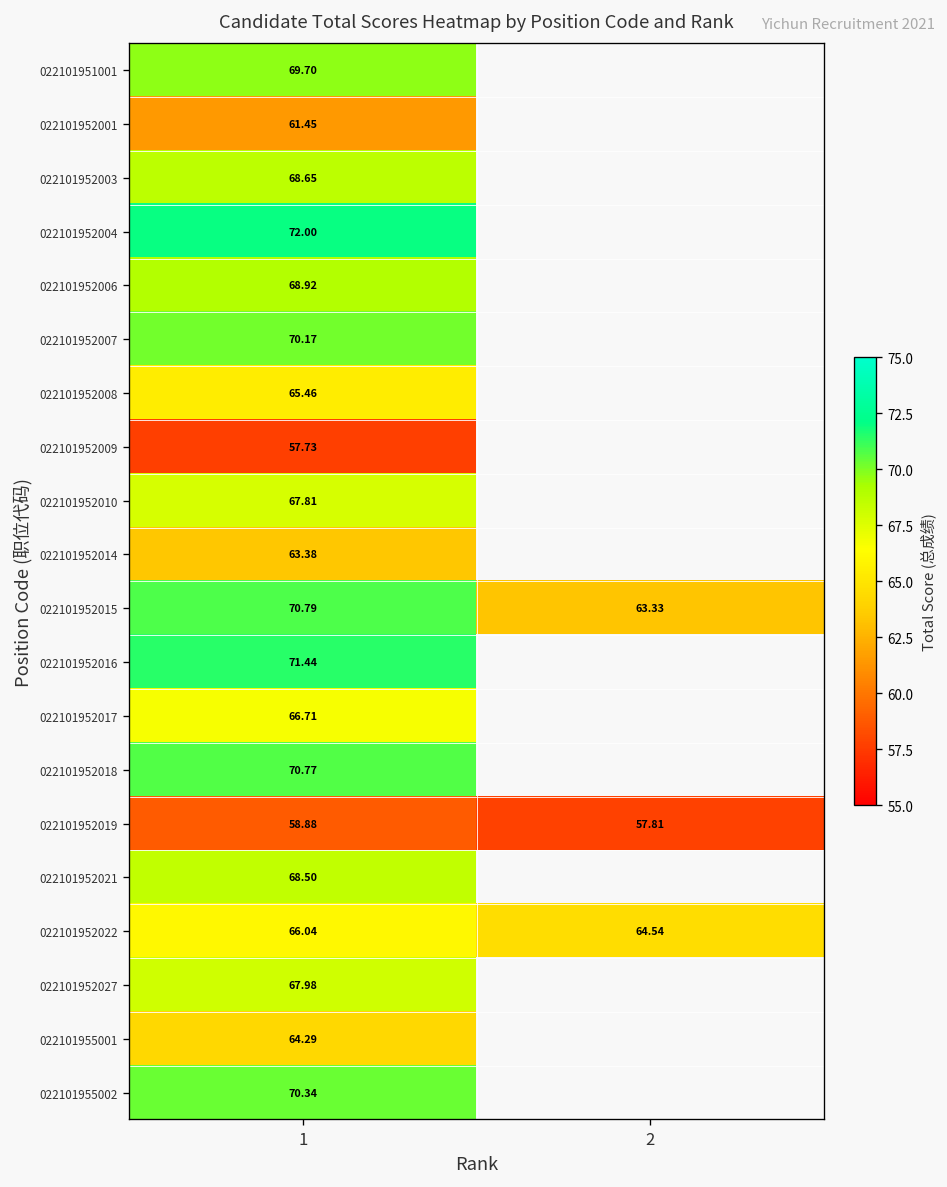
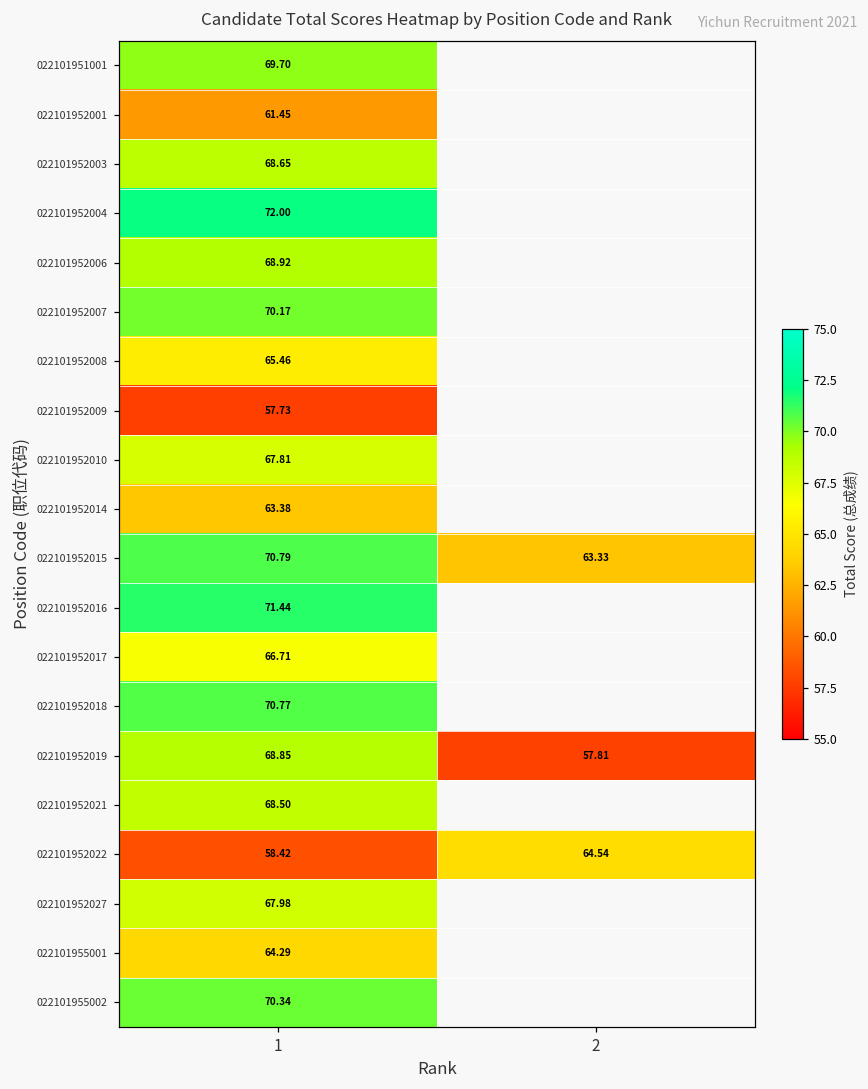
  {
    "022101951001": {
      "1": 69.70
    },
    "022101952001": {
      "1": 61.45
    },
    "022101952003": {
      "1": 68.65
    },
    "022101952004": {
      "1": 72.00
    },
    "022101952006": {
      "1": 68.92
    },
    "022101952007": {
      "1": 70.17
    },
    "022101952008": {
      "1": 65.46
    },
    "022101952009": {
      "1": 57.73
    },
    "022101952010": {
      "1": 67.81
    },
    "022101952014": {
      "1": 63.38
    },
    "022101952015": {
      "1": 70.79,
      "2": 63.33
    },
    "022101952016": {
      "1": 71.44
    },
    "022101952017": {
      "1": 66.71
    },
    "022101952018": {
      "1": 70.77
    },
    "022101952019": {
-     "1": 58.88,
+     "1": 68.85,
      "2": 57.81
    },
    "022101952021": {
      "1": 68.50
    },
    "022101952022": {
-     "1": 66.04,
+     "1": 58.42,
      "2": 64.54
    },
    "022101952027": {
      "1": 67.98
    },
    "022101955001": {
      "1": 64.29
    },
    "022101955002": {
      "1": 70.34
    }
  }
